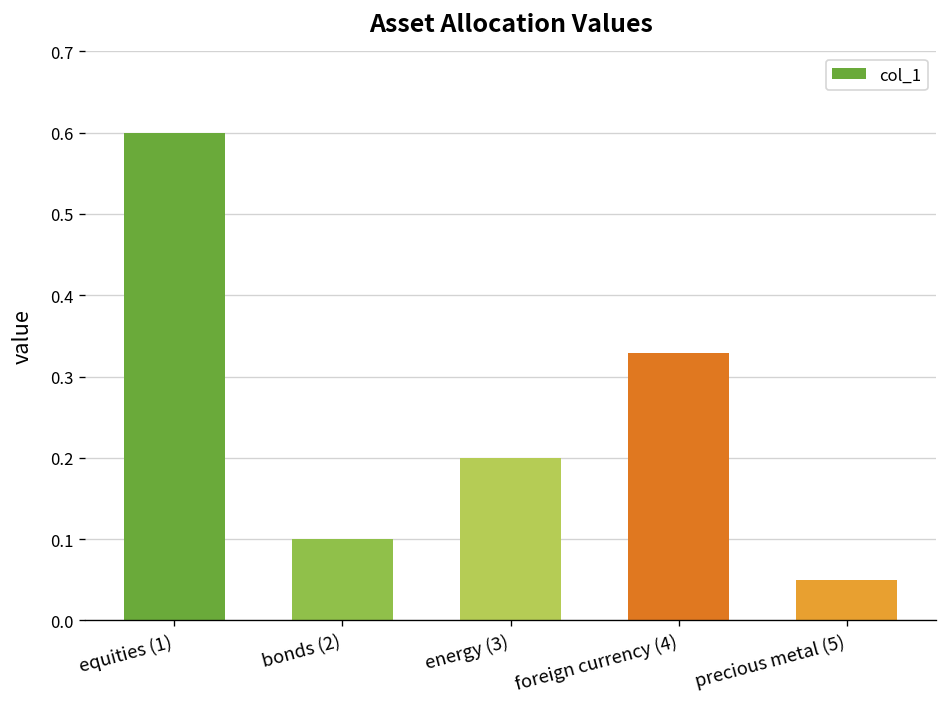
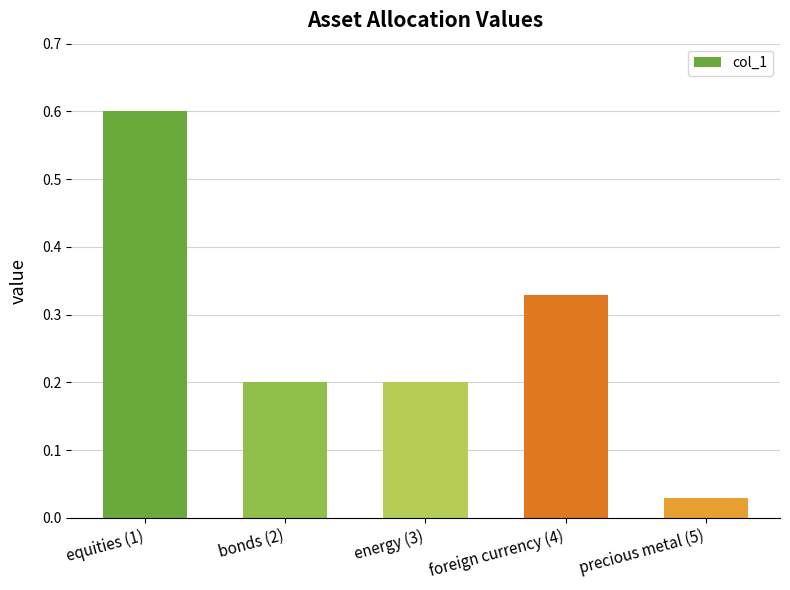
  {
    "equities (1)": 0.60,
-   "bonds (2)": 0.1,
+   "bonds (2)": 0.2,
    "energy (3)": 0.20,
    "foreign currency (4)": 0.33,
-   "precious metal (5)": 0.05
+   "precious metal (5)": 0.03
  }
